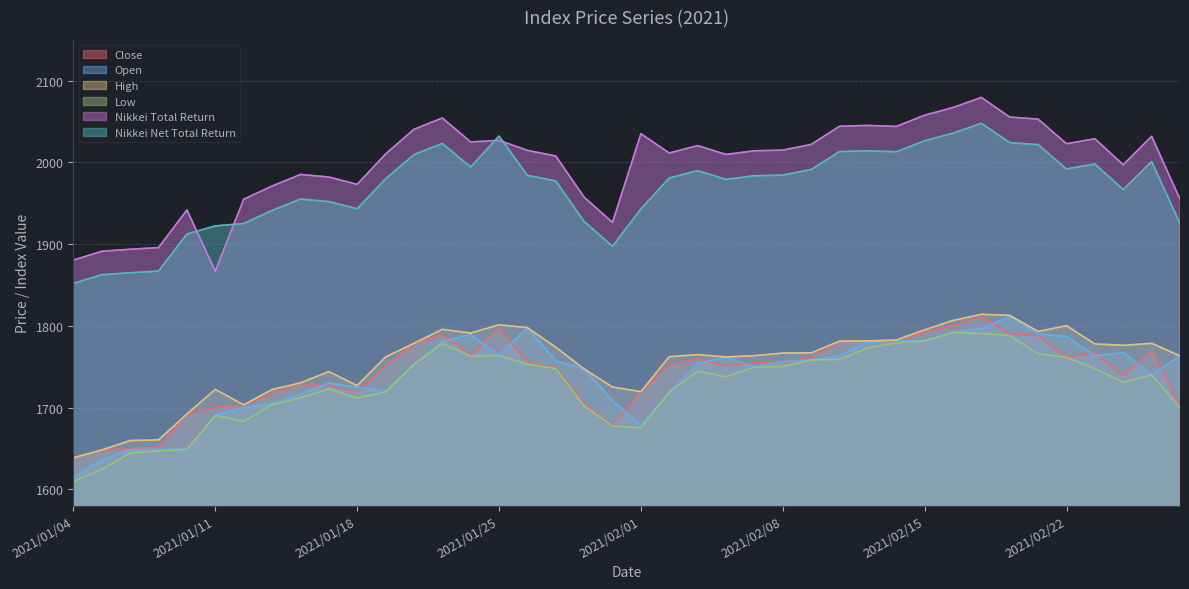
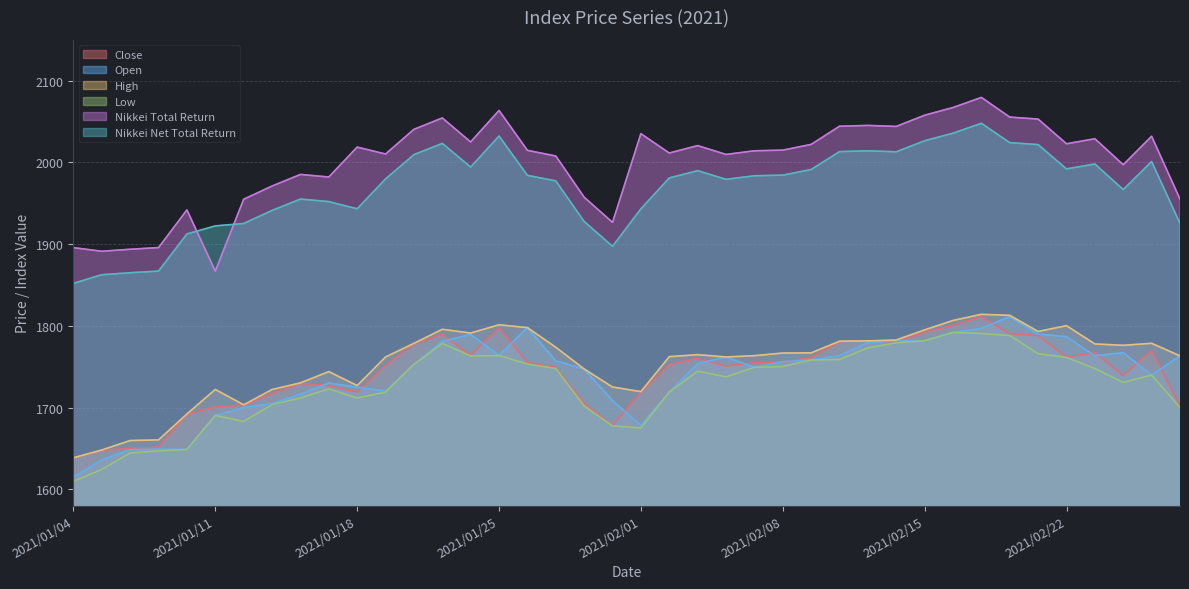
  {
    "Nikkei Total Return": {
-     "2021/01/04": 1880,
+     "2021/01/04": 1900,
      "2021/01/11": 1870,
-     "2021/01/18": 1970,
-     "2021/01/25": 2030,
+     "2021/01/18": 2020,
+     "2021/01/25": 2060,
      "2021/02/01": 2040,
      "2021/02/08": 2020,
      "2021/02/15": 2060,
      "2021/02/22": 2020
    }
  }
